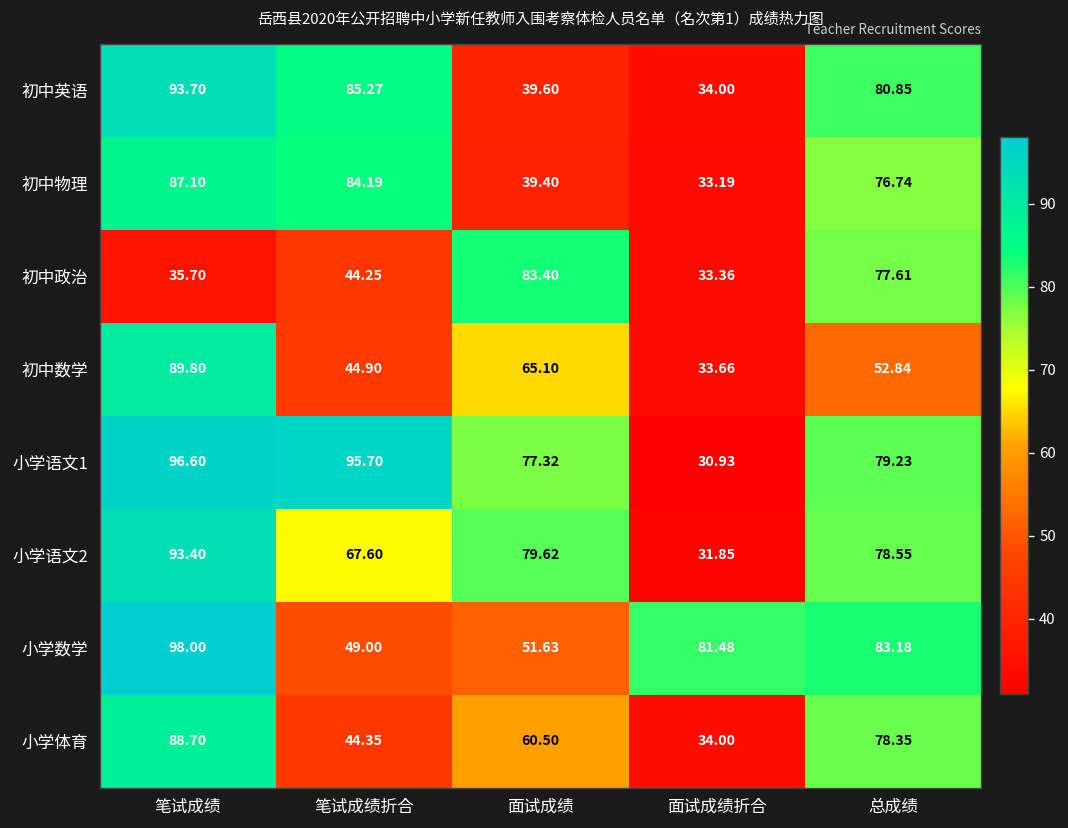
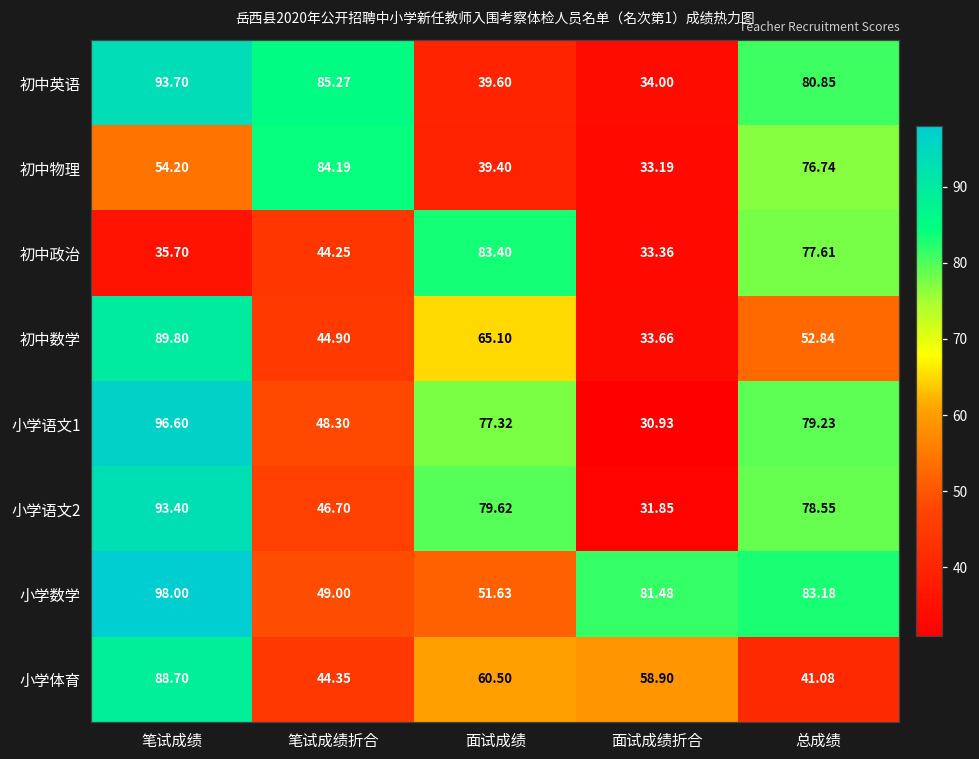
  {
    "初中英语": {
      "笔试成绩": 93.70,
      "笔试成绩折合": 85.27,
      "面试成绩": 39.60,
      "面试成绩折合": 34.00,
      "总成绩": 80.85
    },
    "初中物理": {
-     "笔试成绩": 87.10,
+     "笔试成绩": 54.20,
      "笔试成绩折合": 84.19,
      "面试成绩": 39.40,
      "面试成绩折合": 33.19,
      "总成绩": 76.74
    },
    "初中政治": {
      "笔试成绩": 35.70,
      "笔试成绩折合": 44.25,
      "面试成绩": 83.40,
      "面试成绩折合": 33.36,
      "总成绩": 77.61
    },
    "初中数学": {
      "笔试成绩": 89.80,
      "笔试成绩折合": 44.90,
      "面试成绩": 65.10,
      "面试成绩折合": 33.66,
      "总成绩": 52.84
    },
    "小学语文1": {
      "笔试成绩": 96.60,
-     "笔试成绩折合": 95.70,
+     "笔试成绩折合": 48.30,
      "面试成绩": 77.32,
      "面试成绩折合": 30.93,
      "总成绩": 79.23
    },
    "小学语文2": {
      "笔试成绩": 93.40,
-     "笔试成绩折合": 67.60,
+     "笔试成绩折合": 46.70,
      "面试成绩": 79.62,
      "面试成绩折合": 31.85,
      "总成绩": 78.55
    },
    "小学数学": {
      "笔试成绩": 98.00,
      "笔试成绩折合": 49.00,
      "面试成绩": 51.63,
      "面试成绩折合": 81.48,
      "总成绩": 83.18
    },
    "小学体育": {
      "笔试成绩": 88.70,
      "笔试成绩折合": 44.35,
      "面试成绩": 60.50,
-     "面试成绩折合": 34.00,
-     "总成绩": 78.35
+     "面试成绩折合": 58.90,
+     "总成绩": 41.08
    }
  }
